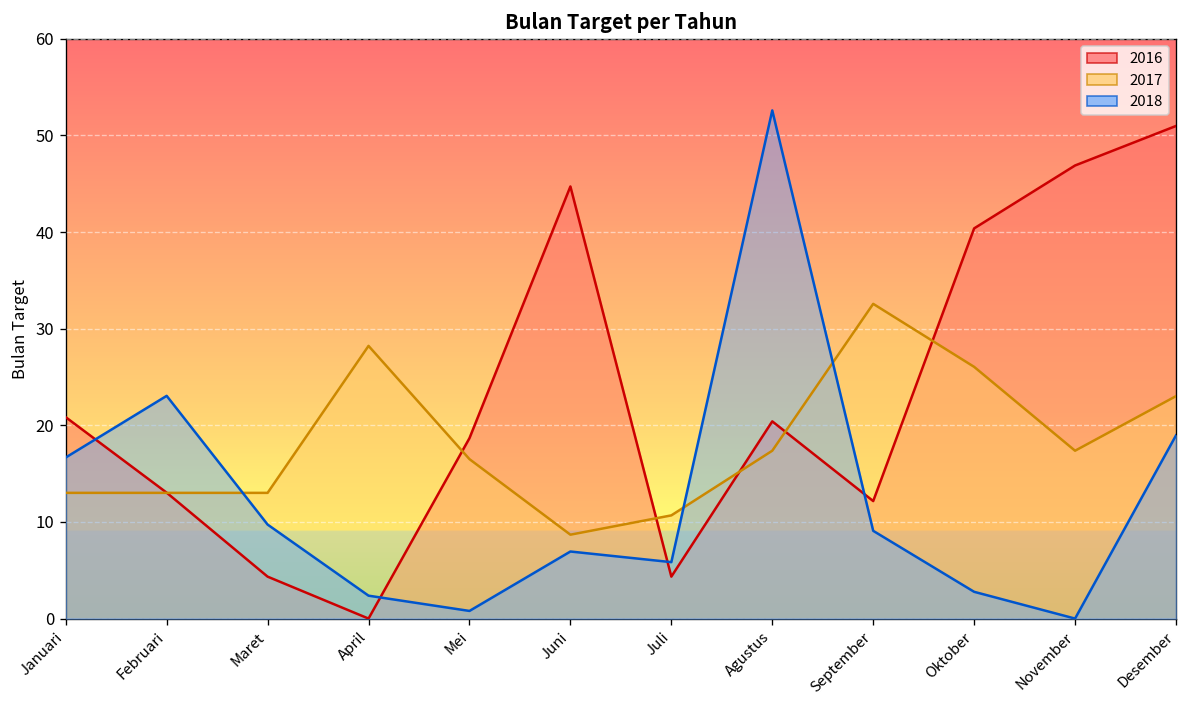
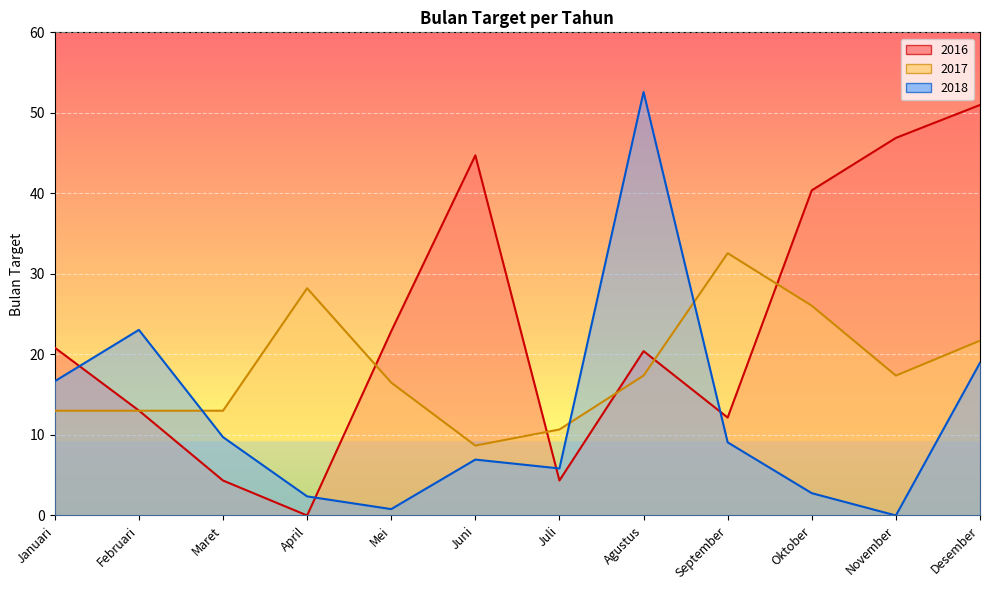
  {
    "2016": {
      "Januari": 21,
      "Maret": 4,
      "April": 0,
-     "Mei": 19,
+     "Mei": 23,
      "Juni": 45,
      "Juli": 4,
      "Agustus": 20,
      "September": 12,
      "Oktober": 40,
      "November": 47,
      "Desember": 51
    },
    "2017": {
      "Januari": 13,
      "Maret": 13,
      "April": 28,
      "Mei": 17,
      "Juni": 9,
      "Juli": 11,
      "Agustus": 17,
      "September": 33,
      "Oktober": 26,
      "November": 17,
-     "Desember": 23
+     "Desember": 22
    },
    "2018": {
      "Januari": 17,
      "Februari": 23,
      "Maret": 10,
      "April": 2,
      "Mei": 1,
      "Juni": 7,
      "Juli": 6,
      "Agustus": 53,
      "September": 9,
      "Oktober": 3,
      "November": 0,
      "Desember": 19
    }
  }
